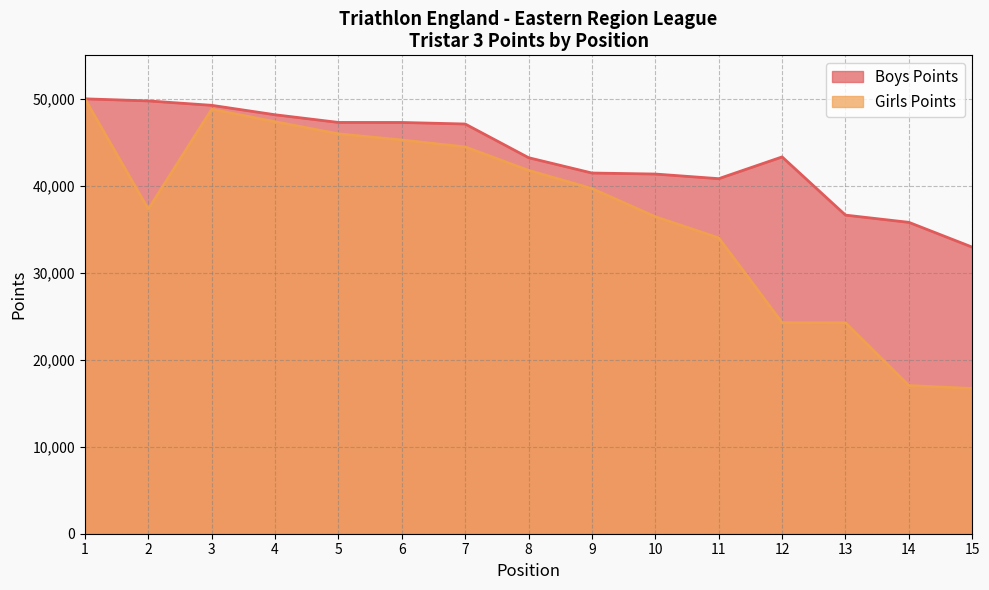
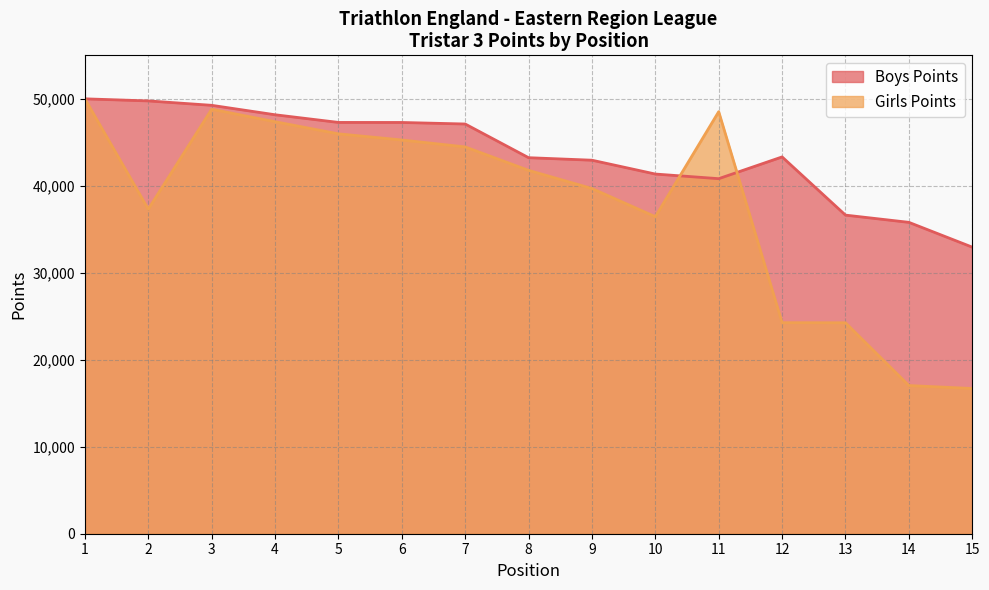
  {
    "Boys Points": {
      "2": "50,000",
      "3": "49,000",
      "4": "48,000",
      "5": "47,000",
      "6": "47,000",
      "7": "47,000",
      "8": "43,000",
-     "9": "41,000",
+     "9": "43,000",
      "10": "41,000",
      "11": "41,000",
      "12": "43,000",
      "13": "37,000",
      "14": "36,000",
      "15": "33,000"
    },
    "Girls Points": {
      "2": "37,000",
      "3": "49,000",
      "4": "47,000",
      "5": "46,000",
      "6": "45,000",
      "7": "44,000",
      "8": "42,000",
      "9": "40,000",
      "10": "36,000",
-     "11": "34,000",
+     "11": "49,000",
      "12": "24,000",
      "13": "24,000",
      "14": "17,000",
      "15": "17,000"
    }
  }
